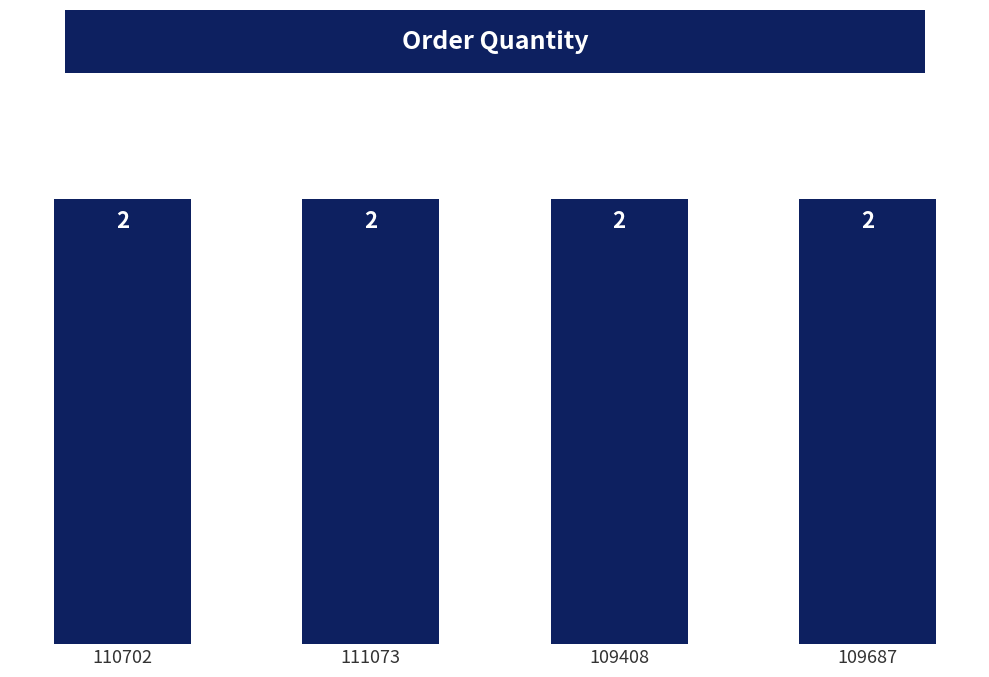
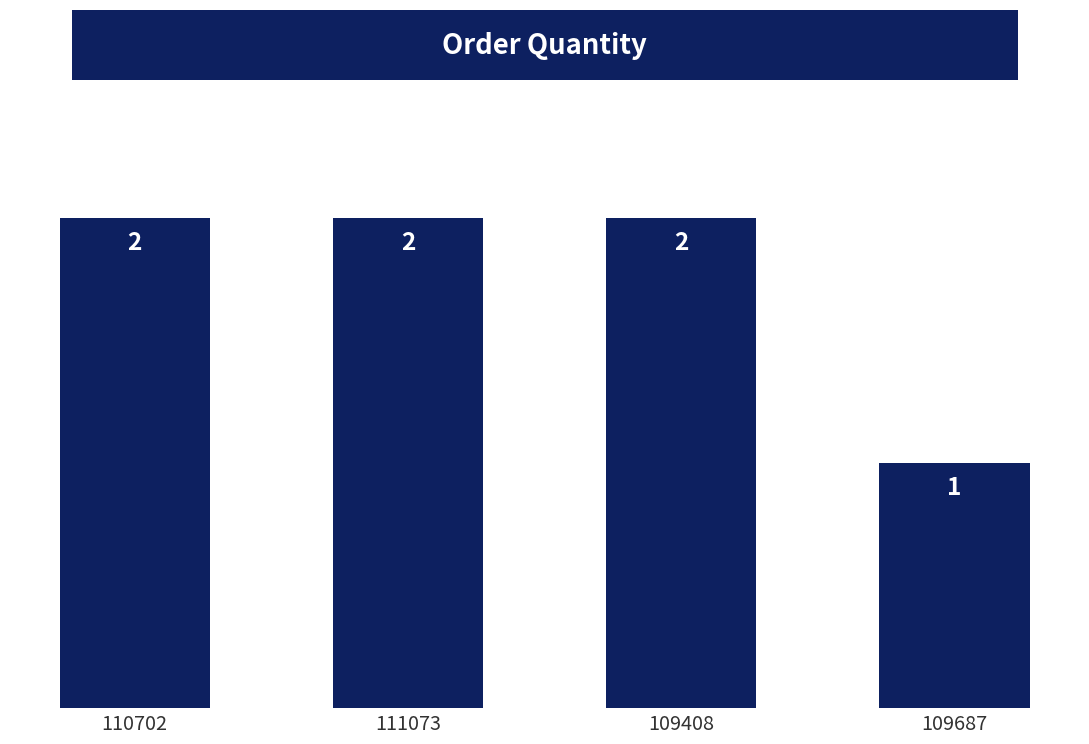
  {
    "110702": 2,
    "111073": 2,
    "109408": 2,
-   "109687": 2
+   "109687": 1
  }
